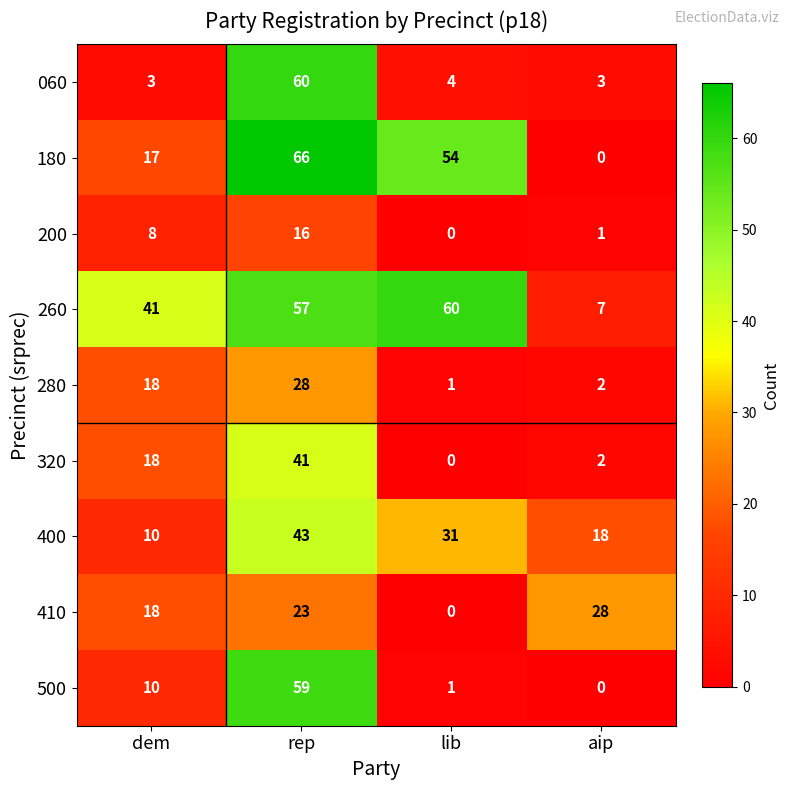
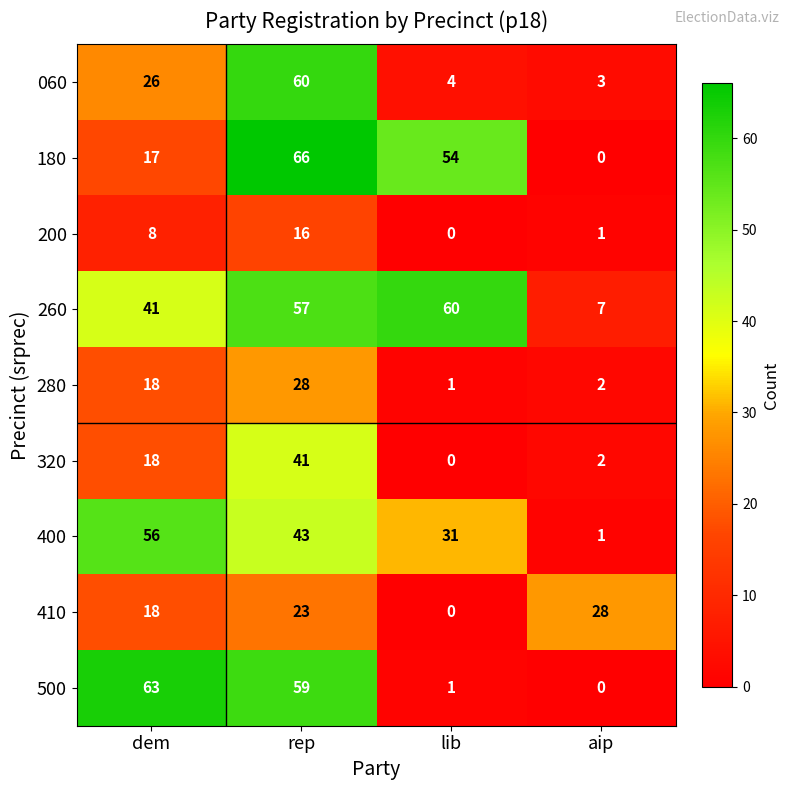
  {
    "060": {
-     "dem": 3,
+     "dem": 26,
      "rep": 60,
      "lib": 4,
      "aip": 3
    },
    "180": {
      "dem": 17,
      "rep": 66,
      "lib": 54,
      "aip": 0
    },
    "200": {
      "dem": 8,
      "rep": 16,
      "lib": 0,
      "aip": 1
    },
    "260": {
      "dem": 41,
      "rep": 57,
      "lib": 60,
      "aip": 7
    },
    "280": {
      "dem": 18,
      "rep": 28,
      "lib": 1,
      "aip": 2
    },
    "320": {
      "dem": 18,
      "rep": 41,
      "lib": 0,
      "aip": 2
    },
    "400": {
-     "dem": 10,
+     "dem": 56,
      "rep": 43,
      "lib": 31,
-     "aip": 18
+     "aip": 1
    },
    "410": {
      "dem": 18,
      "rep": 23,
      "lib": 0,
      "aip": 28
    },
    "500": {
-     "dem": 10,
+     "dem": 63,
      "rep": 59,
      "lib": 1,
      "aip": 0
    }
  }
